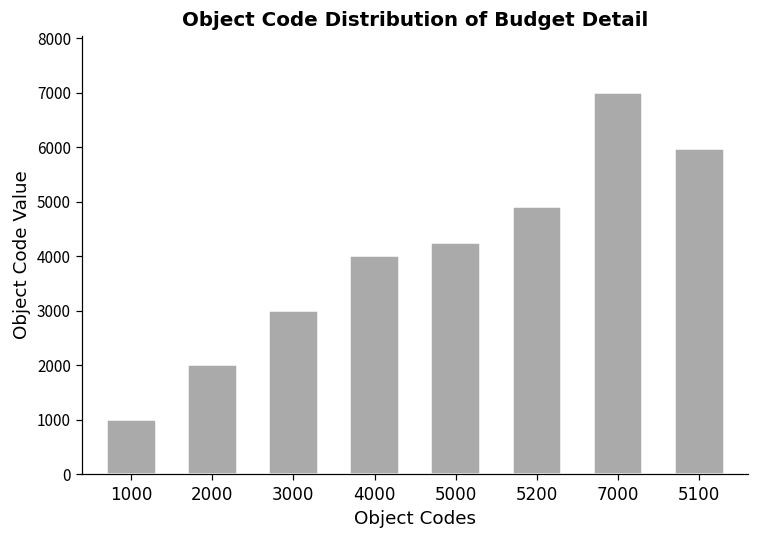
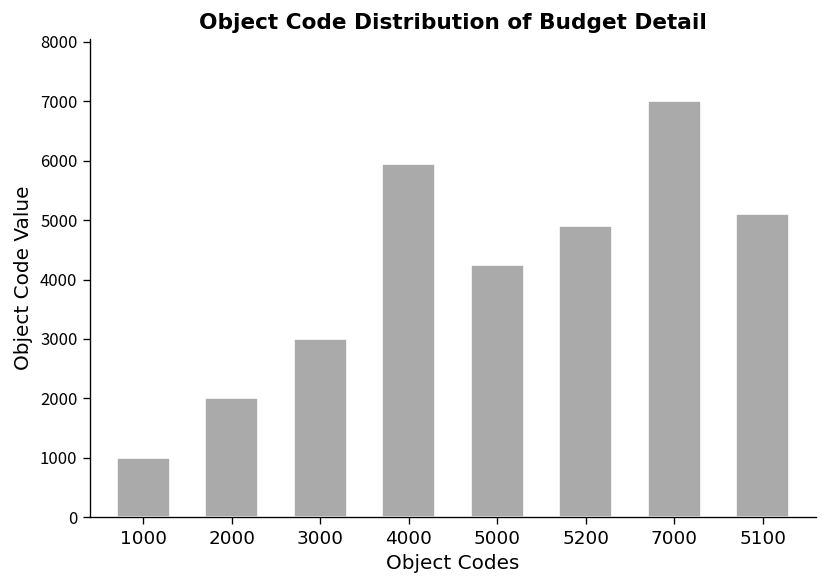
  {
    "1000": 1000,
    "2000": 2000,
    "3000": 3000,
-   "4000": 4000,
+   "4000": 5900,
    "5000": 4200,
    "5200": 4900,
    "7000": 7000,
-   "5100": 6000
+   "5100": 5100
  }
